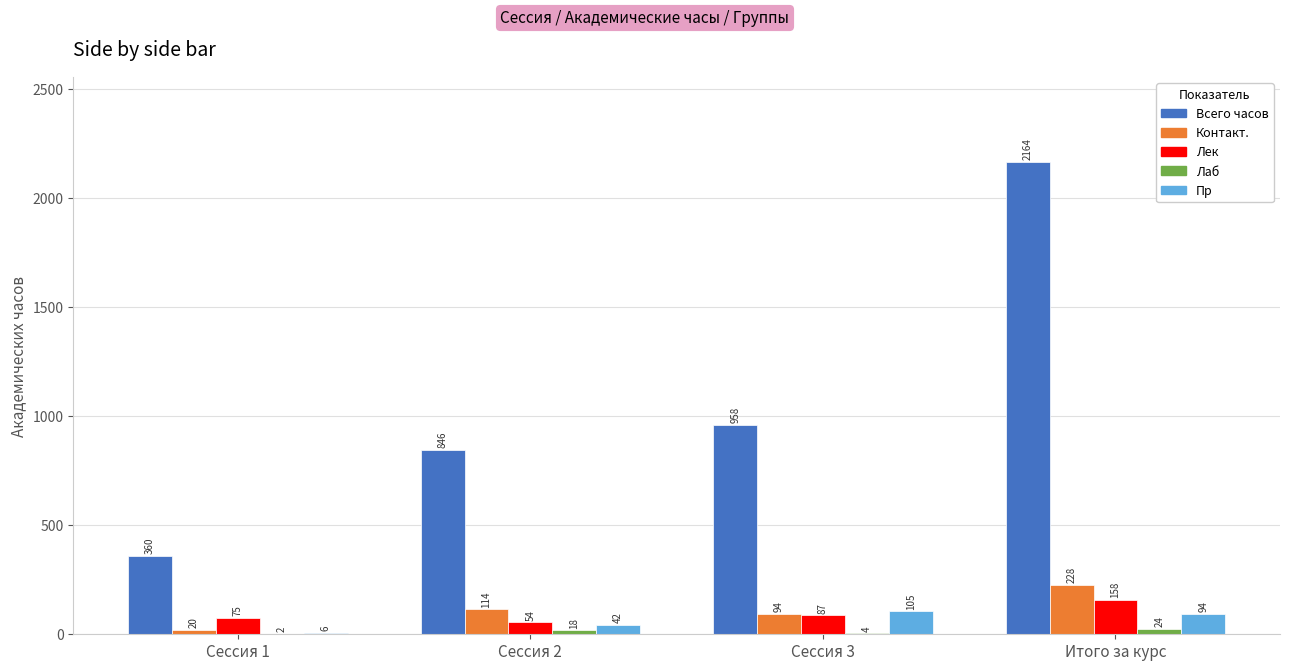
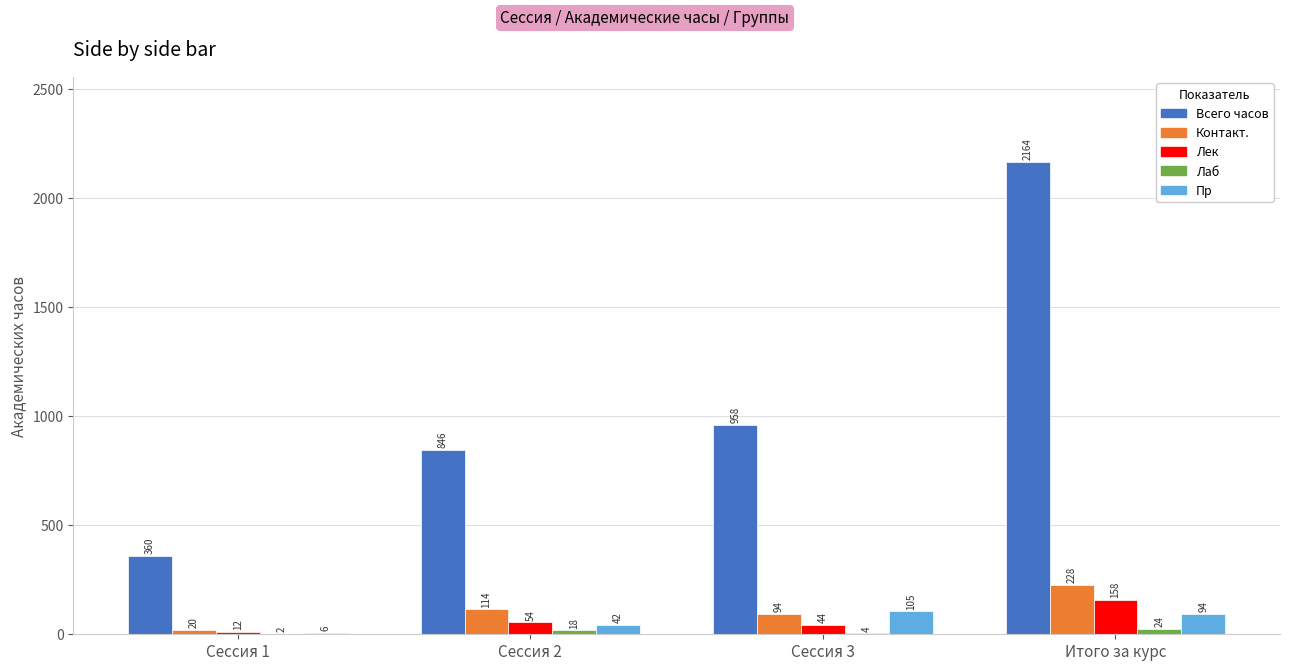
  {
    "Всего часов": {
      "Сессия 1": 360,
      "Сессия 2": 846,
      "Сессия 3": 958,
      "Итого за курс": 2164
    },
    "Контакт.": {
      "Сессия 1": 20,
      "Сессия 2": 114,
      "Сессия 3": 94,
      "Итого за курс": 228
    },
    "Лек": {
-     "Сессия 1": 75,
+     "Сессия 1": 12,
      "Сессия 2": 54,
-     "Сессия 3": 87,
+     "Сессия 3": 44,
      "Итого за курс": 158
    },
    "Лаб": {
      "Сессия 1": 2,
      "Сессия 2": 18,
      "Сессия 3": 4,
      "Итого за курс": 24
    },
    "Пр": {
      "Сессия 1": 6,
      "Сессия 2": 42,
      "Сессия 3": 105,
      "Итого за курс": 94
    }
  }
